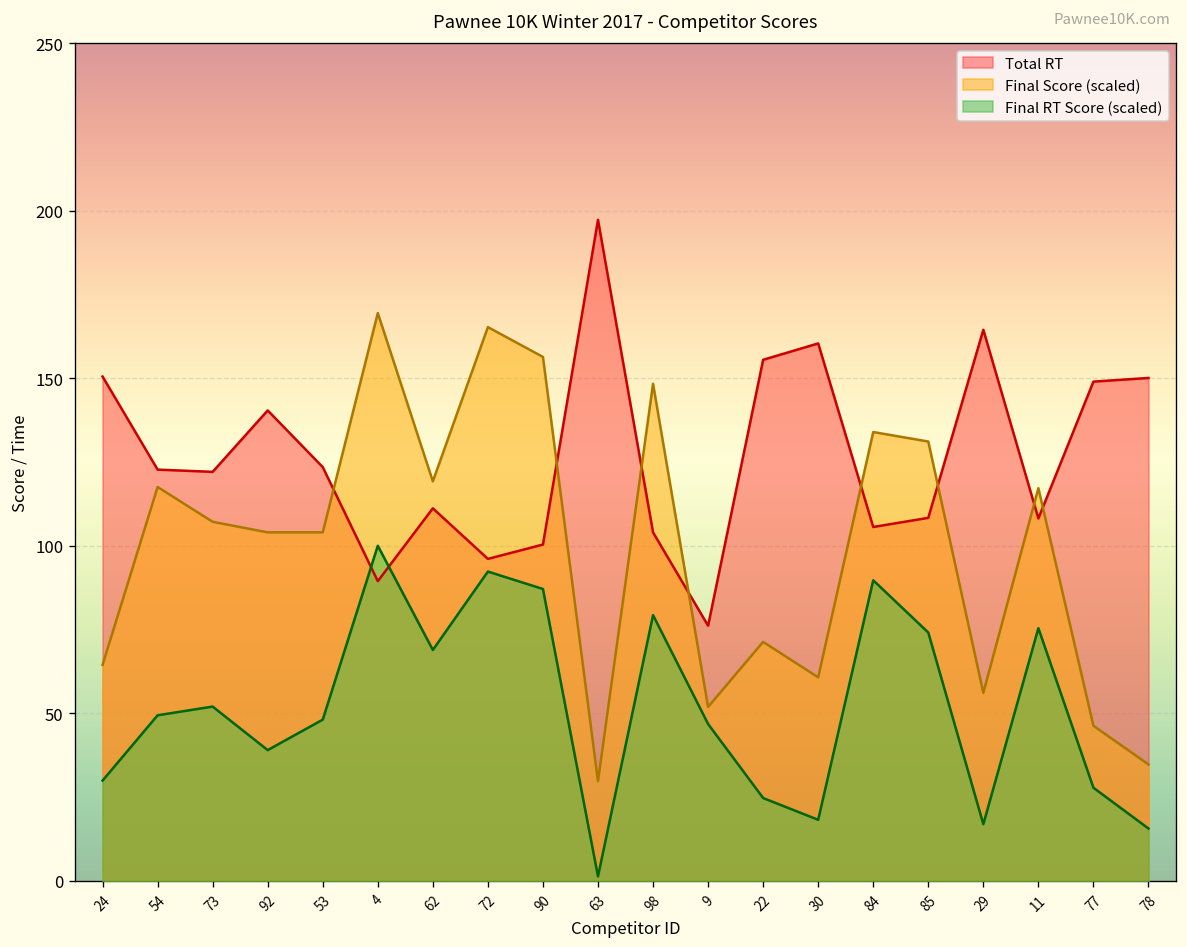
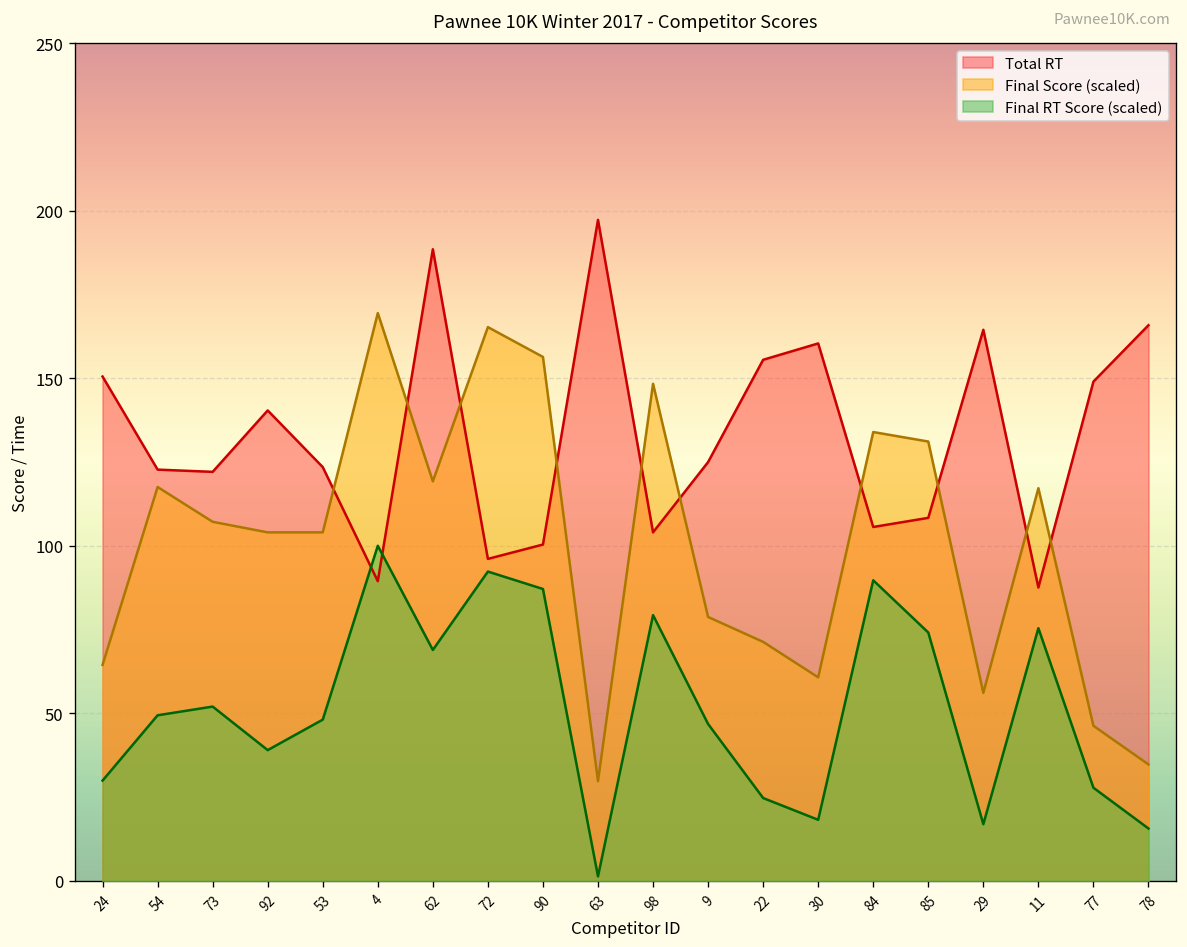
  {
    "Total RT": {
      "24": 151,
      "54": 123,
      "73": 122,
      "92": 140,
      "53": 123,
      "4": 89,
-     "62": 111,
+     "62": 189,
      "72": 96,
      "90": 100,
      "63": 197,
      "98": 104,
-     "9": 76,
+     "9": 125,
      "22": 156,
      "30": 160,
      "84": 106,
      "85": 108,
      "29": 164,
-     "11": 108,
+     "11": 88,
      "77": 149,
-     "78": 150
+     "78": 166
    },
    "Final Score (scaled)": {
      "24": 64,
      "54": 118,
      "73": 107,
      "92": 104,
      "53": 104,
      "4": 169,
      "62": 119,
      "72": 165,
      "90": 156,
      "63": 30,
      "98": 148,
-     "9": 52,
+     "9": 79,
      "22": 71,
      "30": 61,
      "84": 134,
      "85": 131,
      "29": 56,
      "11": 117,
      "77": 46,
      "78": 35
    },
    "Final RT Score (scaled)": {
      "24": 30,
      "54": 49,
      "73": 52,
      "92": 39,
      "53": 48,
      "4": 100,
      "62": 69,
      "72": 92,
      "90": 87,
      "63": 1,
      "98": 79,
      "9": 47,
      "22": 25,
      "30": 18,
      "84": 90,
      "85": 74,
      "29": 17,
      "11": 75,
      "77": 28,
      "78": 16
    }
  }
